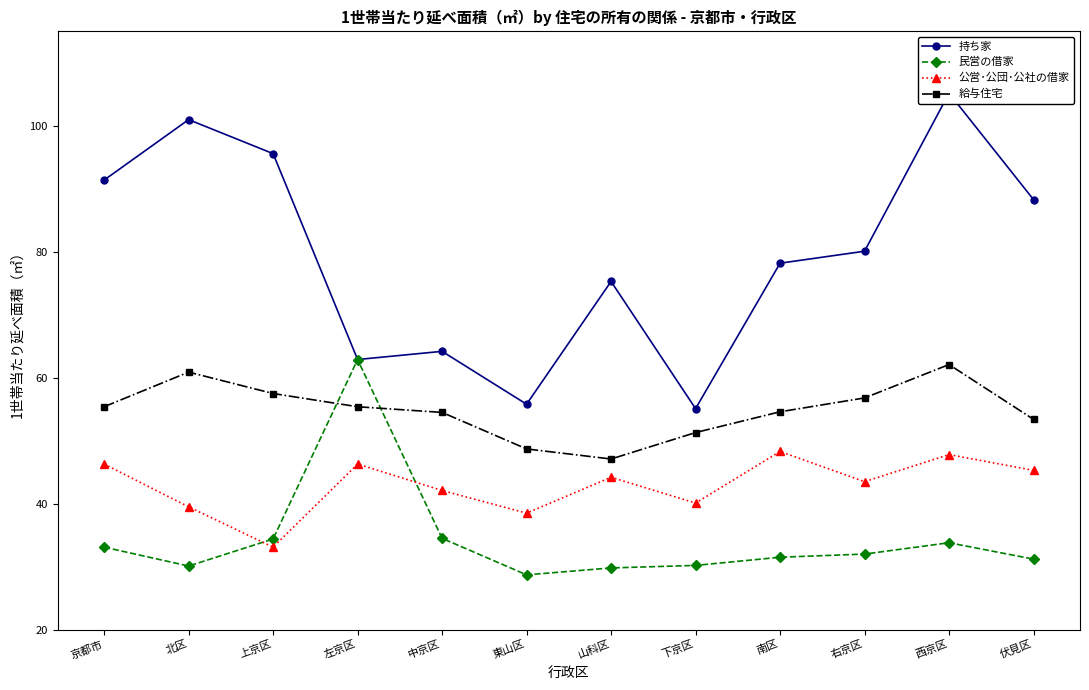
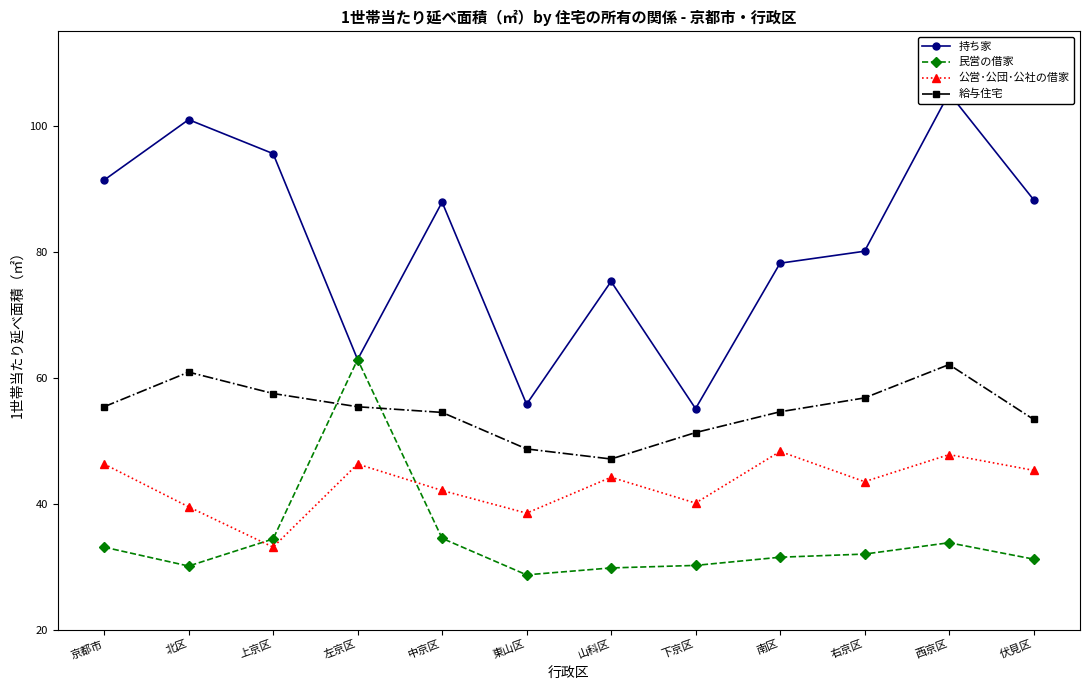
  {
    "持ち家": {
      "京都市": 91,
      "北区": 101,
      "上京区": 96,
-     "中京区": 64,
+     "中京区": 88,
      "東山区": 56,
      "山科区": 75,
      "下京区": 55,
      "南区": 78,
      "右京区": 80,
      "伏見区": 88
    },
    "民営の借家": {
      "京都市": 33,
      "北区": 30,
      "上京区": 34,
      "中京区": 35,
      "東山区": 29,
      "山科区": 30,
      "下京区": 30,
      "南区": 32,
      "右京区": 32,
      "西京区": 34,
      "伏見区": 31
    },
    "公営･公団･公社の借家": {
      "京都市": 46,
      "北区": 40,
      "上京区": 33,
      "左京区": 46,
      "中京区": 42,
      "東山区": 39,
      "山科区": 44,
      "下京区": 40,
      "南区": 48,
      "右京区": 44,
      "西京区": 48,
      "伏見区": 45
    },
    "給与住宅": {
      "京都市": 55,
      "北区": 61,
      "上京区": 58,
      "左京区": 55,
      "中京区": 55,
      "東山区": 49,
      "山科区": 47,
      "下京区": 51,
      "南区": 55,
      "右京区": 57,
      "西京区": 62,
      "伏見区": 53
    }
  }
